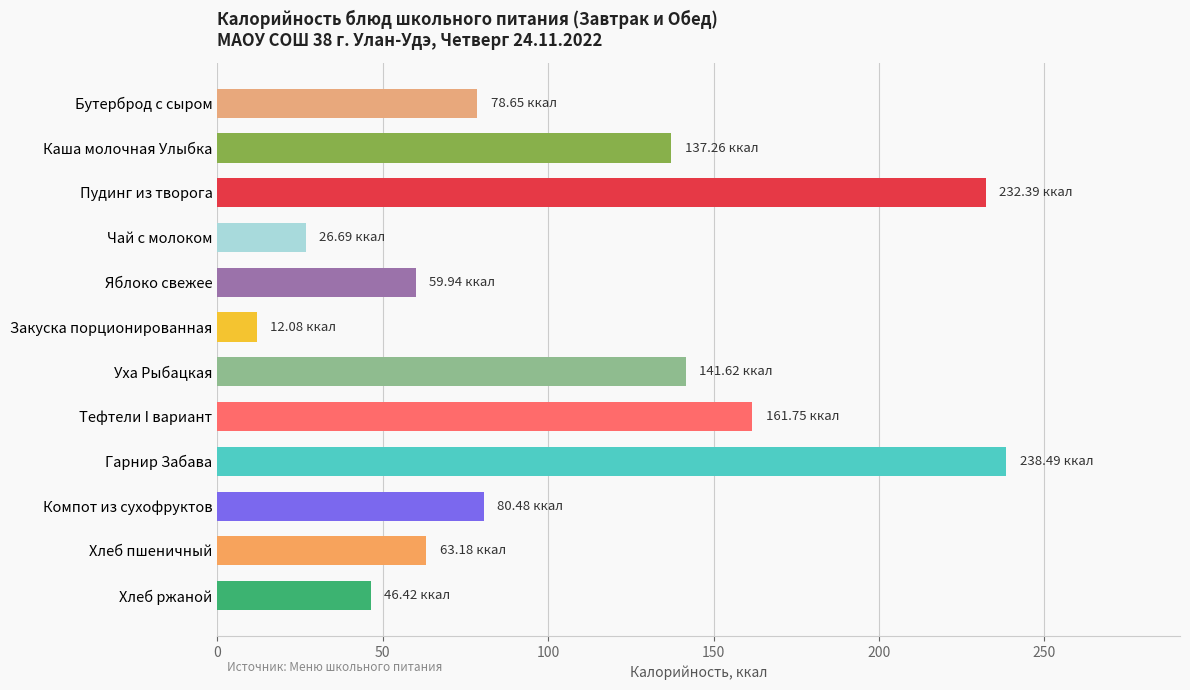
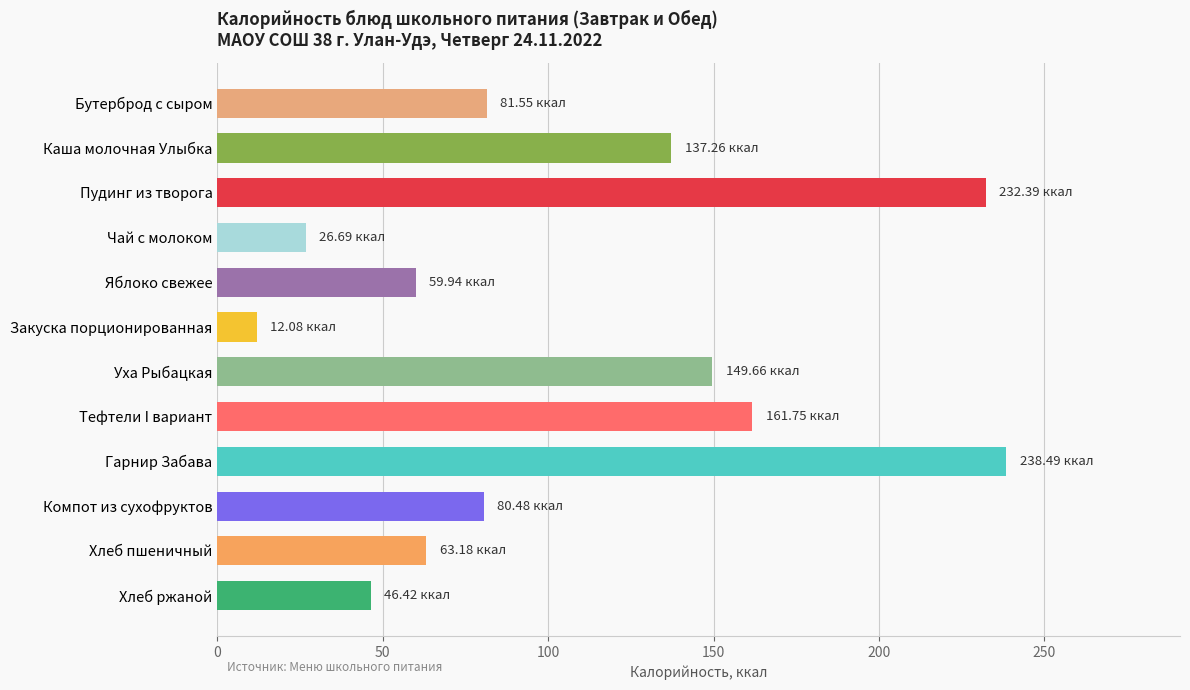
  {
-   "Бутерброд с сыром": 78.65,
+   "Бутерброд с сыром": 81.55,
    "Каша молочная Улыбка": 137.26,
    "Пудинг из творога": 232.39,
    "Чай с молоком": 26.69,
    "Яблоко свежее": 59.94,
    "Закуска порционированная": 12.08,
-   "Уха Рыбацкая": 141.62,
+   "Уха Рыбацкая": 149.66,
    "Тефтели I вариант": 161.75,
    "Гарнир Забава": 238.49,
    "Компот из сухофруктов": 80.48,
    "Хлеб пшеничный": 63.18,
    "Хлеб ржаной": 46.42
  }
